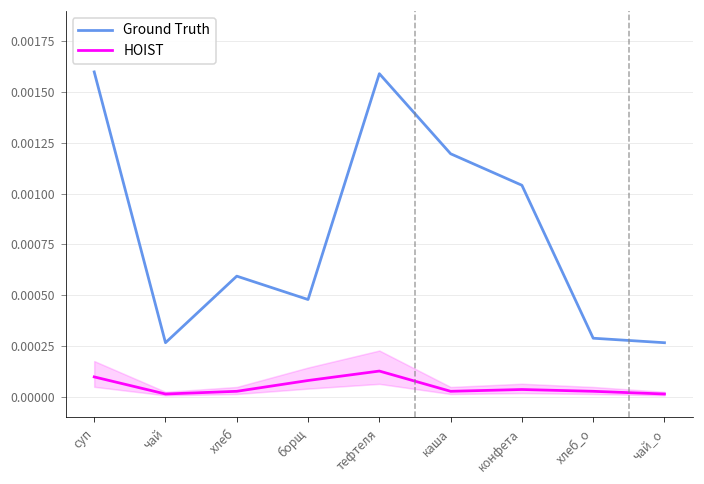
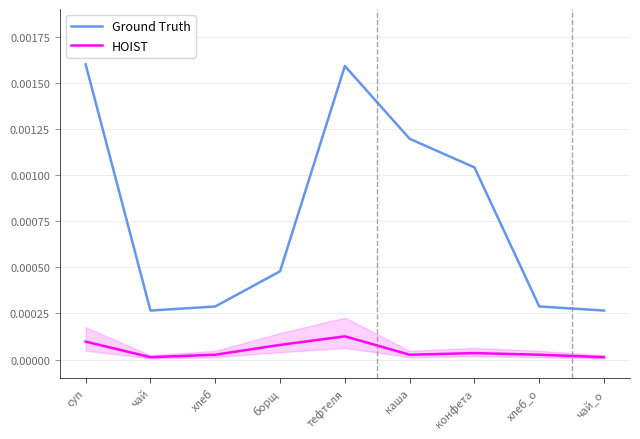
  {
    "Ground Truth": {
      "суп": 0.00160,
      "чай": 0.00027,
-     "хлеб": 0.00059,
+     "хлеб": 0.00029,
      "борщ": 0.00048,
      "тефтеля": 0.00159,
      "каша": 0.00120,
      "конфета": 0.00104,
      "хлеб_о": 0.00029,
      "чай_о": 0.00027
    }
  }
